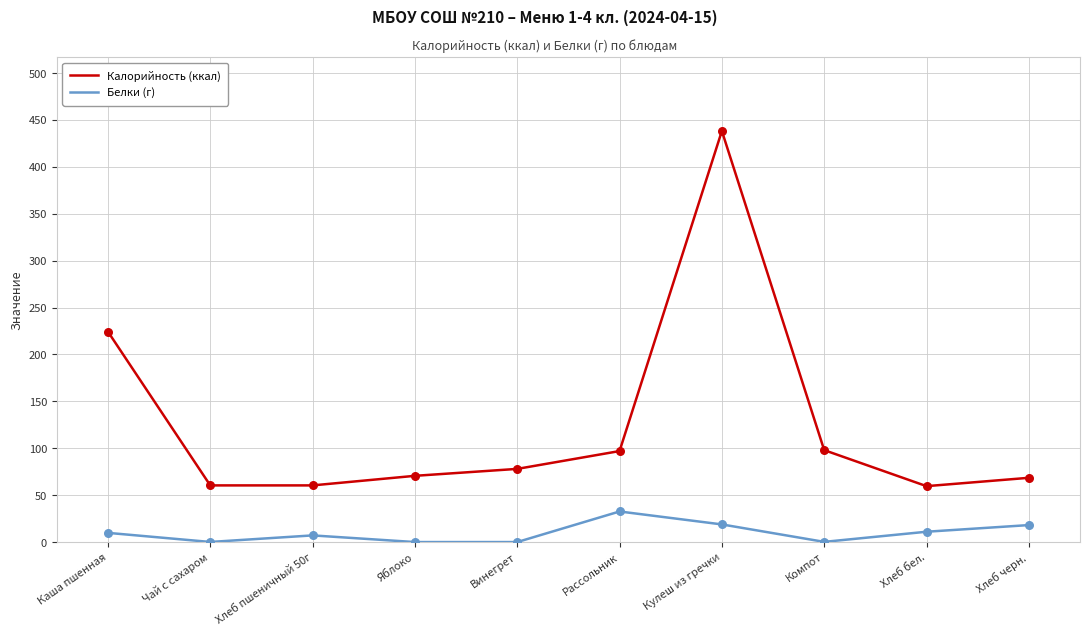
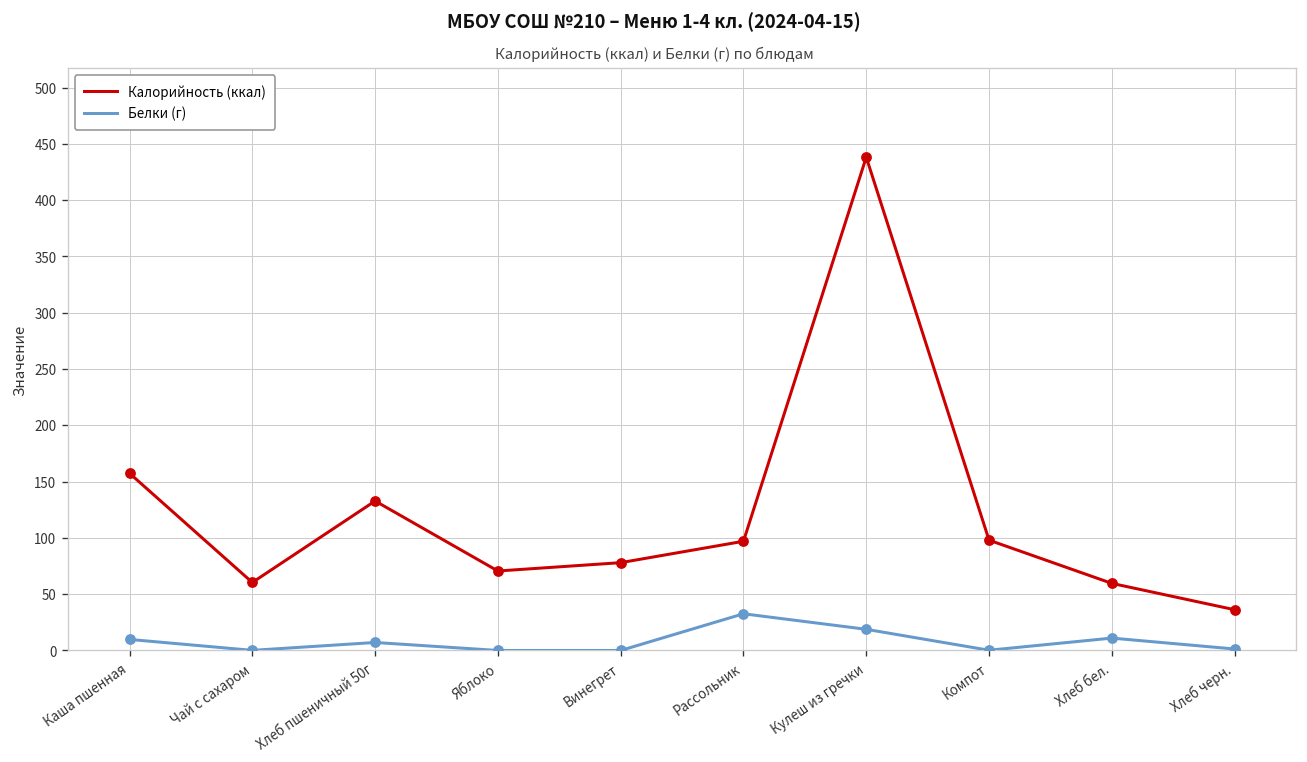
  {
    "Калорийность (ккал)": {
-     "Каша пшенная": 220,
+     "Каша пшенная": 160,
      "Чай с сахаром": 60,
-     "Хлеб пшеничный 50г": 60,
+     "Хлеб пшеничный 50г": 130,
      "Яблоко": 70,
      "Винегрет": 80,
      "Рассольник": 100,
      "Кулеш из гречки": 440,
      "Компот": 100,
      "Хлеб бел.": 60,
-     "Хлеб черн.": 70
+     "Хлеб черн.": 40
    },
    "Белки (г)": {
      "Каша пшенная": 10,
      "Чай с сахаром": 0,
      "Хлеб пшеничный 50г": 10,
      "Яблоко": 0,
      "Винегрет": 0,
      "Рассольник": 30,
      "Кулеш из гречки": 20,
      "Компот": 0,
      "Хлеб бел.": 10,
-     "Хлеб черн.": 20
+     "Хлеб черн.": 0
    }
  }
